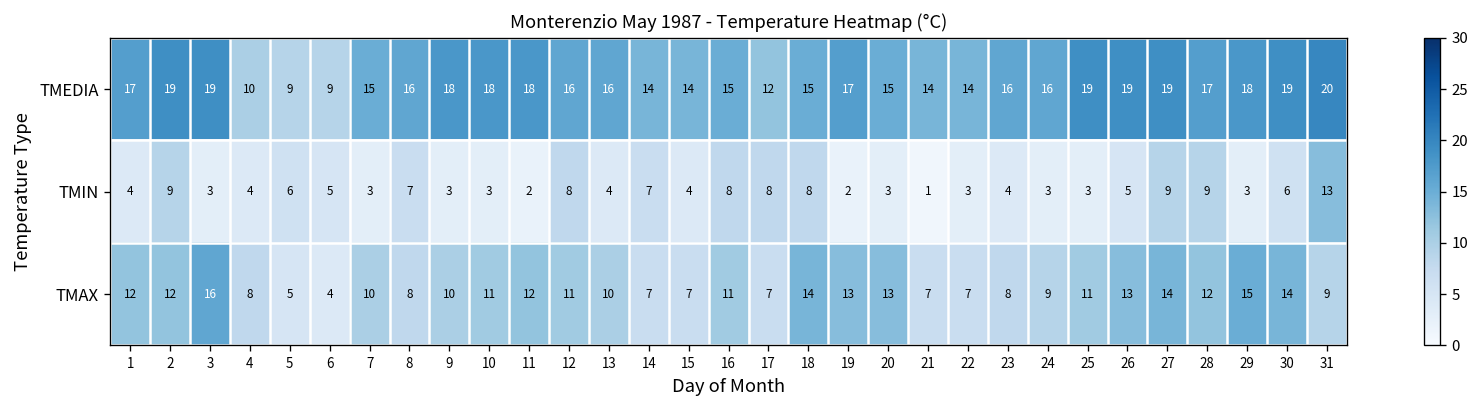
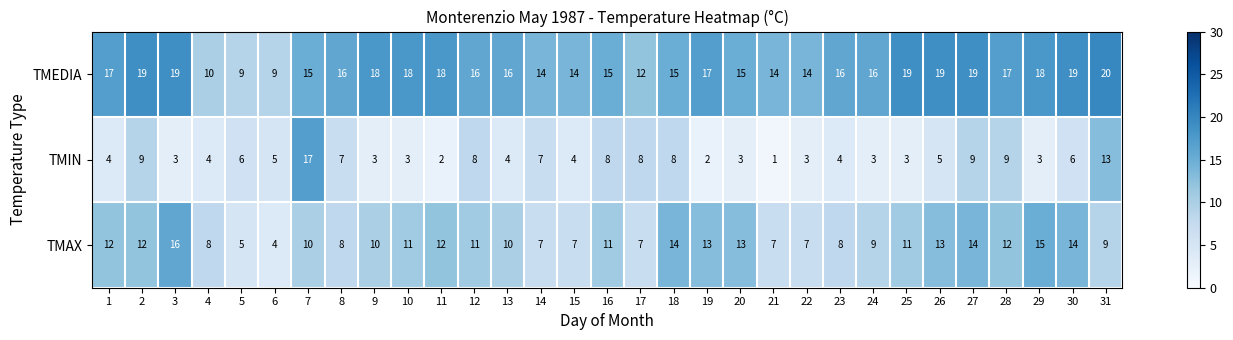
  {
    "TMEDIA": {
      "1": 17,
      "2": 19,
      "3": 19,
      "4": 10,
      "5": 9,
      "6": 9,
      "7": 15,
      "8": 16,
      "9": 18,
      "10": 18,
      "11": 18,
      "12": 16,
      "13": 16,
      "14": 14,
      "15": 14,
      "16": 15,
      "17": 12,
      "18": 15,
      "19": 17,
      "20": 15,
      "21": 14,
      "22": 14,
      "23": 16,
      "24": 16,
      "25": 19,
      "26": 19,
      "27": 19,
      "28": 17,
      "29": 18,
      "30": 19,
      "31": 20
    },
    "TMIN": {
      "1": 4,
      "2": 9,
      "3": 3,
      "4": 4,
      "5": 6,
      "6": 5,
-     "7": 3,
+     "7": 17,
      "8": 7,
      "9": 3,
      "10": 3,
      "11": 2,
      "12": 8,
      "13": 4,
      "14": 7,
      "15": 4,
      "16": 8,
      "17": 8,
      "18": 8,
      "19": 2,
      "20": 3,
      "21": 1,
      "22": 3,
      "23": 4,
      "24": 3,
      "25": 3,
      "26": 5,
      "27": 9,
      "28": 9,
      "29": 3,
      "30": 6,
      "31": 13
    },
    "TMAX": {
      "1": 12,
      "2": 12,
      "3": 16,
      "4": 8,
      "5": 5,
      "6": 4,
      "7": 10,
      "8": 8,
      "9": 10,
      "10": 11,
      "11": 12,
      "12": 11,
      "13": 10,
      "14": 7,
      "15": 7,
      "16": 11,
      "17": 7,
      "18": 14,
      "19": 13,
      "20": 13,
      "21": 7,
      "22": 7,
      "23": 8,
      "24": 9,
      "25": 11,
      "26": 13,
      "27": 14,
      "28": 12,
      "29": 15,
      "30": 14,
      "31": 9
    }
  }
